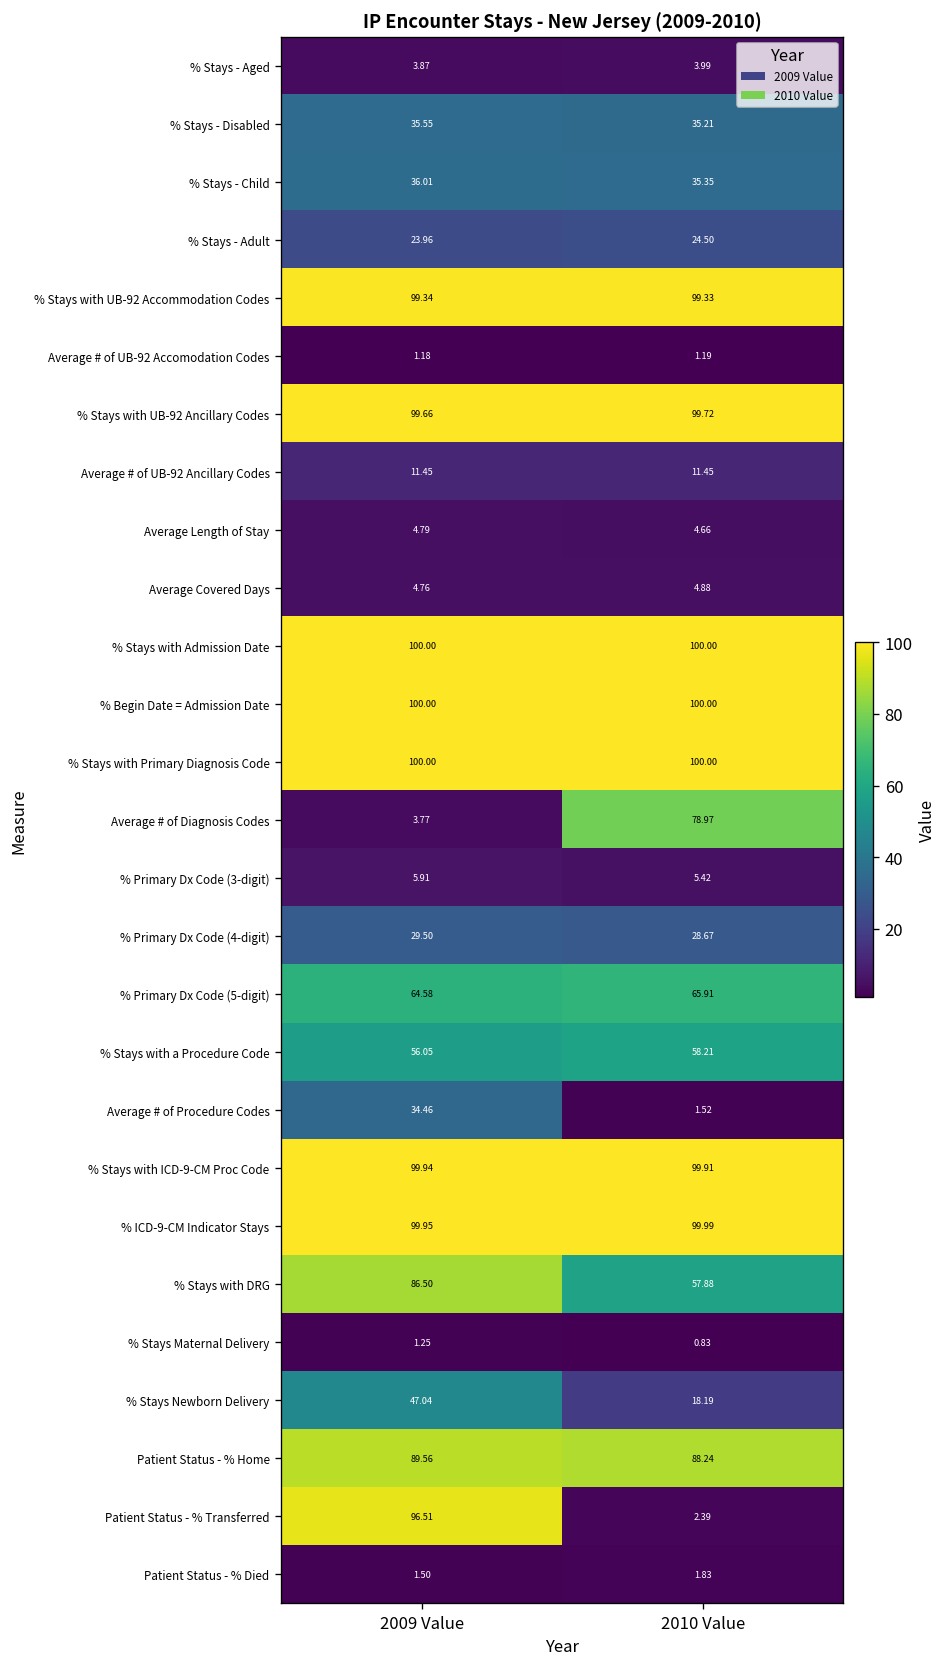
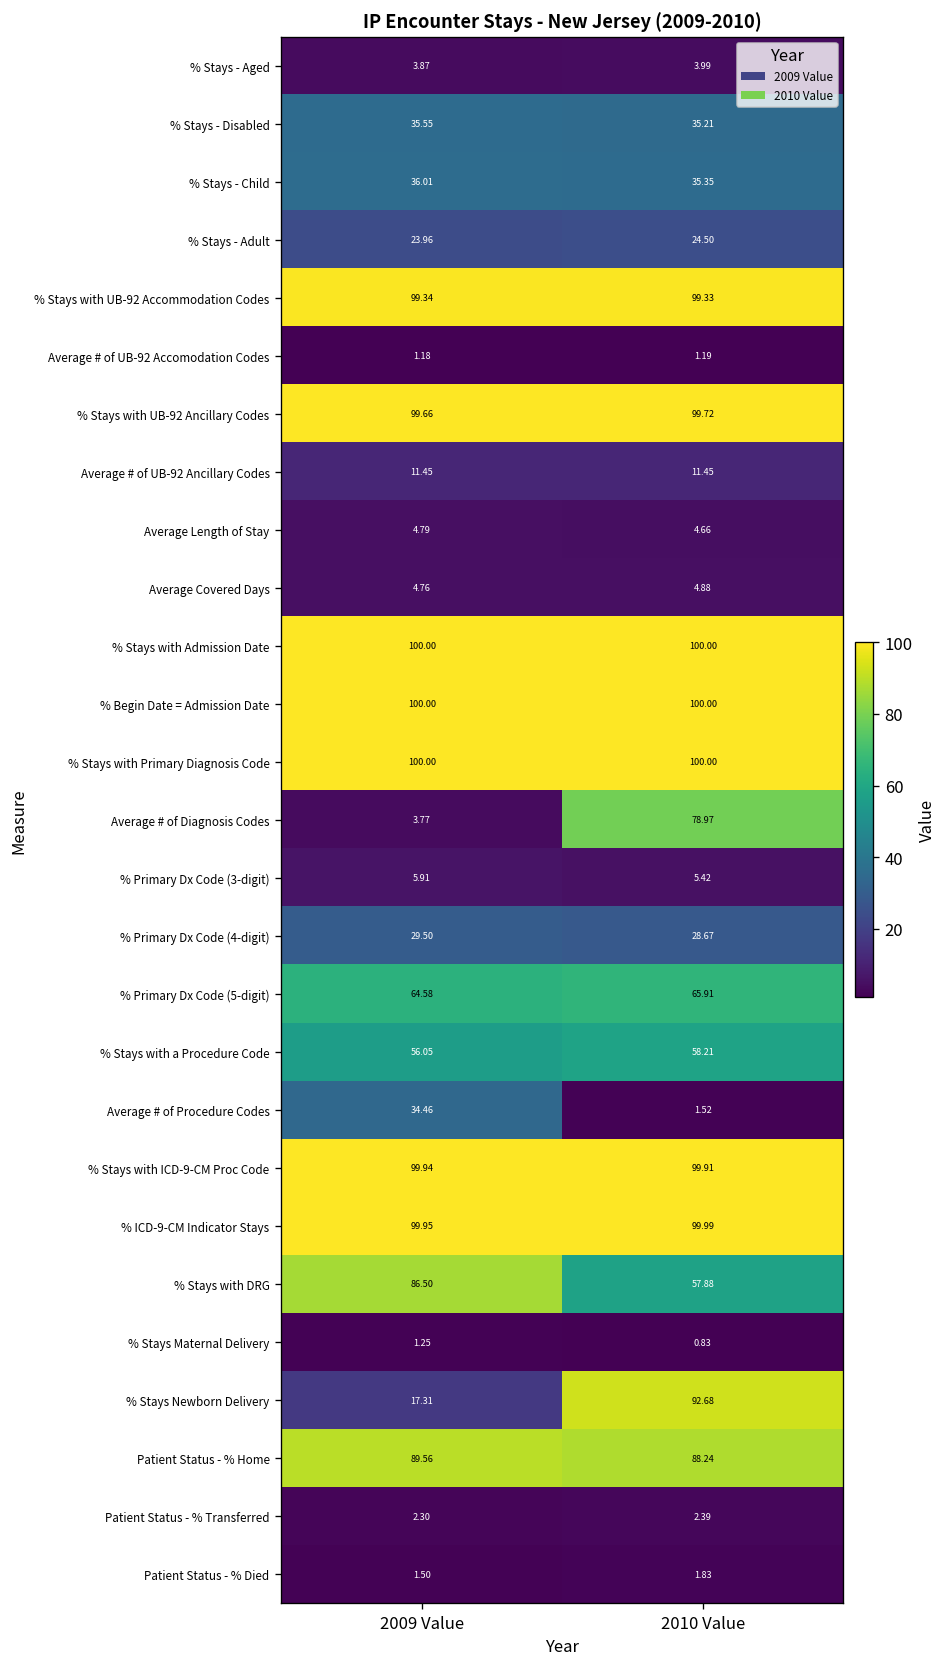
  {
    "% Stays - Aged": {
      "2009 Value": 3.87,
      "2010 Value": 3.99
    },
    "% Stays - Disabled": {
      "2009 Value": 35.55,
      "2010 Value": 35.21
    },
    "% Stays - Child": {
      "2009 Value": 36.01,
      "2010 Value": 35.35
    },
    "% Stays - Adult": {
      "2009 Value": 23.96,
      "2010 Value": 24.50
    },
    "% Stays with UB-92 Accommodation Codes": {
      "2009 Value": 99.34,
      "2010 Value": 99.33
    },
    "Average # of UB-92 Accomodation Codes": {
      "2009 Value": 1.18,
      "2010 Value": 1.19
    },
    "% Stays with UB-92 Ancillary Codes": {
      "2009 Value": 99.66,
      "2010 Value": 99.72
    },
    "Average # of UB-92 Ancillary Codes": {
      "2009 Value": 11.45,
      "2010 Value": 11.45
    },
    "Average Length of Stay": {
      "2009 Value": 4.79,
      "2010 Value": 4.66
    },
    "Average Covered Days": {
      "2009 Value": 4.76,
      "2010 Value": 4.88
    },
    "% Stays with Admission Date": {
      "2009 Value": 100.00,
      "2010 Value": 100.00
    },
    "% Begin Date = Admission Date": {
      "2009 Value": 100.00,
      "2010 Value": 100.00
    },
    "% Stays with Primary Diagnosis Code": {
      "2009 Value": 100.00,
      "2010 Value": 100.00
    },
    "Average # of Diagnosis Codes": {
      "2009 Value": 3.77,
      "2010 Value": 78.97
    },
    "% Primary Dx Code (3-digit)": {
      "2009 Value": 5.91,
      "2010 Value": 5.42
    },
    "% Primary Dx Code (4-digit)": {
      "2009 Value": 29.50,
      "2010 Value": 28.67
    },
    "% Primary Dx Code (5-digit)": {
      "2009 Value": 64.58,
      "2010 Value": 65.91
    },
    "% Stays with a Procedure Code": {
      "2009 Value": 56.05,
      "2010 Value": 58.21
    },
    "Average # of Procedure Codes": {
      "2009 Value": 34.46,
      "2010 Value": 1.52
    },
    "% Stays with ICD-9-CM Proc Code": {
      "2009 Value": 99.94,
      "2010 Value": 99.91
    },
    "% ICD-9-CM Indicator Stays": {
      "2009 Value": 99.95,
      "2010 Value": 99.99
    },
    "% Stays with DRG": {
      "2009 Value": 86.50,
      "2010 Value": 57.88
    },
    "% Stays Maternal Delivery": {
      "2009 Value": 1.25,
      "2010 Value": 0.83
    },
    "% Stays Newborn Delivery": {
-     "2009 Value": 47.04,
-     "2010 Value": 18.19
+     "2009 Value": 17.31,
+     "2010 Value": 92.68
    },
    "Patient Status - % Home": {
      "2009 Value": 89.56,
      "2010 Value": 88.24
    },
    "Patient Status - % Transferred": {
-     "2009 Value": 96.51,
+     "2009 Value": 2.30,
      "2010 Value": 2.39
    },
    "Patient Status - % Died": {
      "2009 Value": 1.50,
      "2010 Value": 1.83
    }
  }
